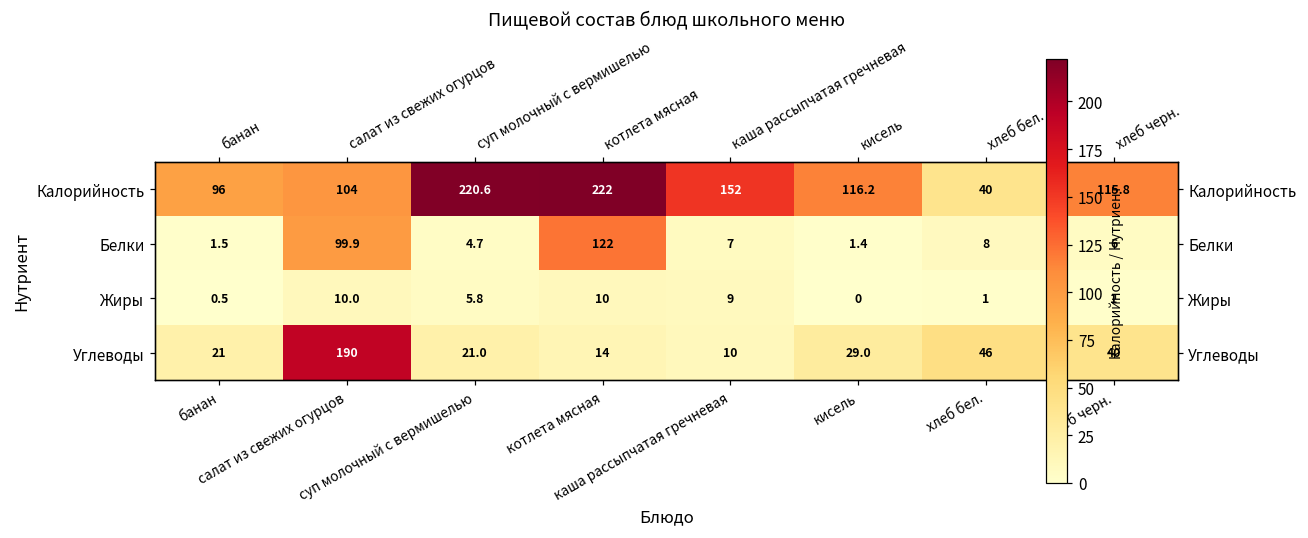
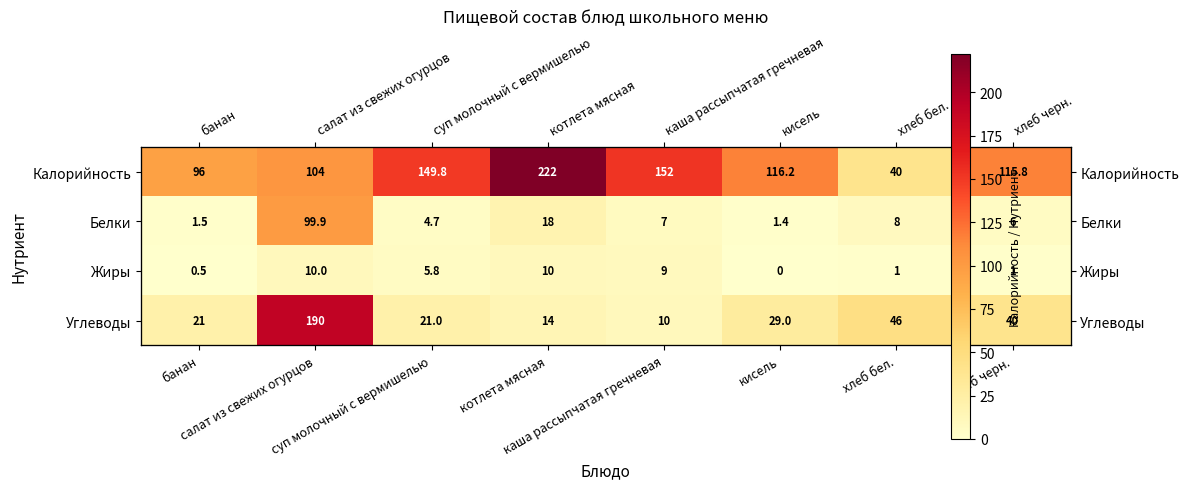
  {
    "Калорийность": {
      "банан": 96,
      "салат из свежих огурцов": 104,
-     "суп молочный с вермишелью": 220.6,
+     "суп молочный с вермишелью": 149.8,
      "котлета мясная": 222,
      "каша рассыпчатая гречневая": 152,
      "кисель": 116.2,
      "хлеб бел.": 40
    },
    "Белки": {
      "банан": 1.5,
      "салат из свежих огурцов": 99.9,
      "суп молочный с вермишелью": 4.7,
-     "котлета мясная": 122,
+     "котлета мясная": 18,
      "каша рассыпчатая гречневая": 7,
      "кисель": 1.4,
      "хлеб бел.": 8
    },
    "Жиры": {
      "банан": 0.5,
      "салат из свежих огурцов": 10.0,
      "суп молочный с вермишелью": 5.8,
      "котлета мясная": 10,
      "каша рассыпчатая гречневая": 9,
      "кисель": 0,
      "хлеб бел.": 1
    },
    "Углеводы": {
      "банан": 21,
      "салат из свежих огурцов": 190,
      "суп молочный с вермишелью": 21.0,
      "котлета мясная": 14,
      "каша рассыпчатая гречневая": 10,
      "кисель": 29.0,
      "хлеб бел.": 46
    }
  }
